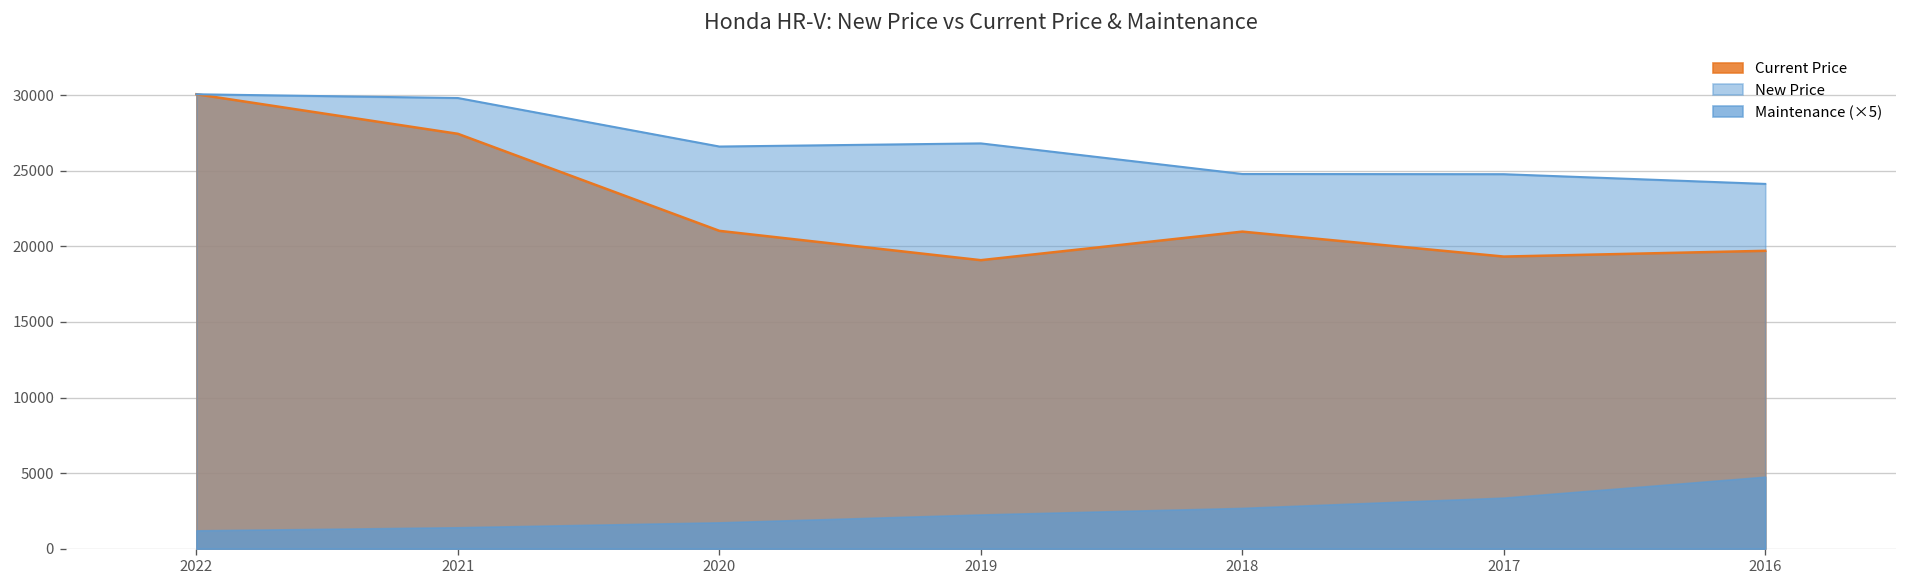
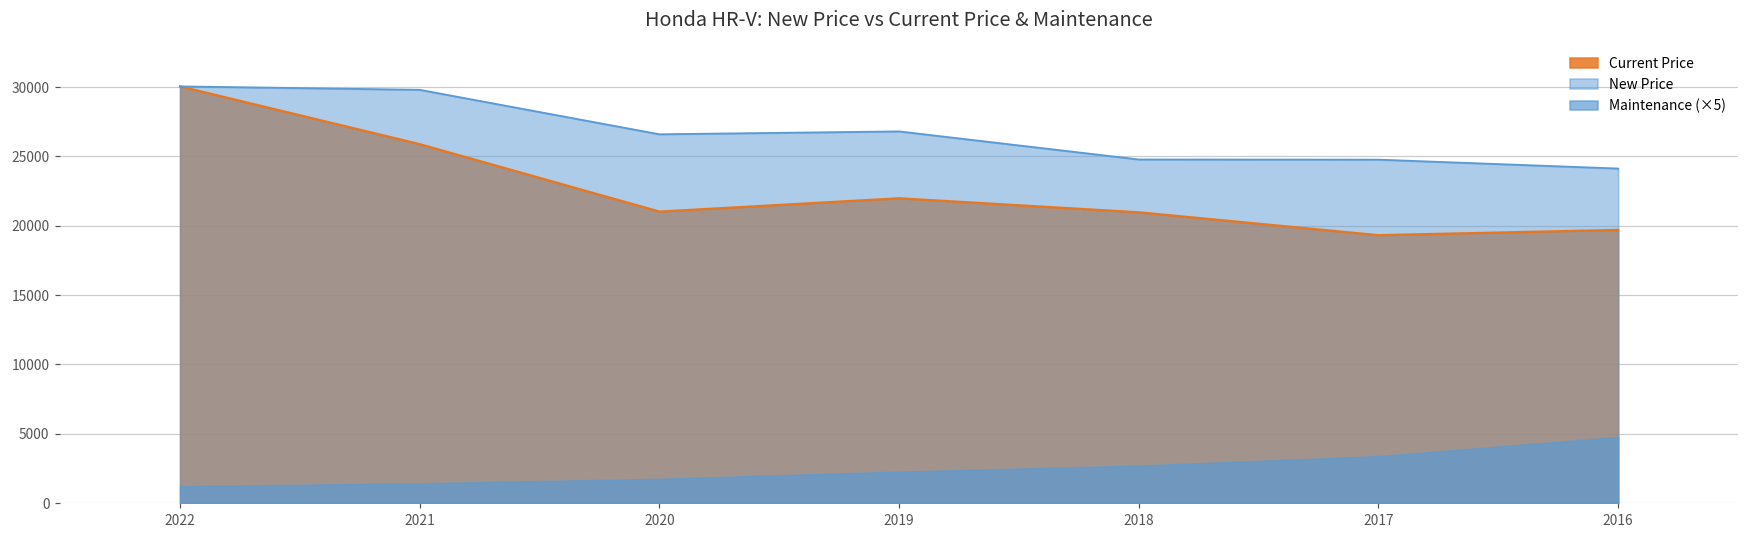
  {
    "Current Price": {
-     "2021": 27400,
+     "2021": 25900,
      "2020": 21000,
-     "2019": 19100,
+     "2019": 22000,
      "2018": 21000,
      "2017": 19300,
      "2016": 19700
    }
  }
